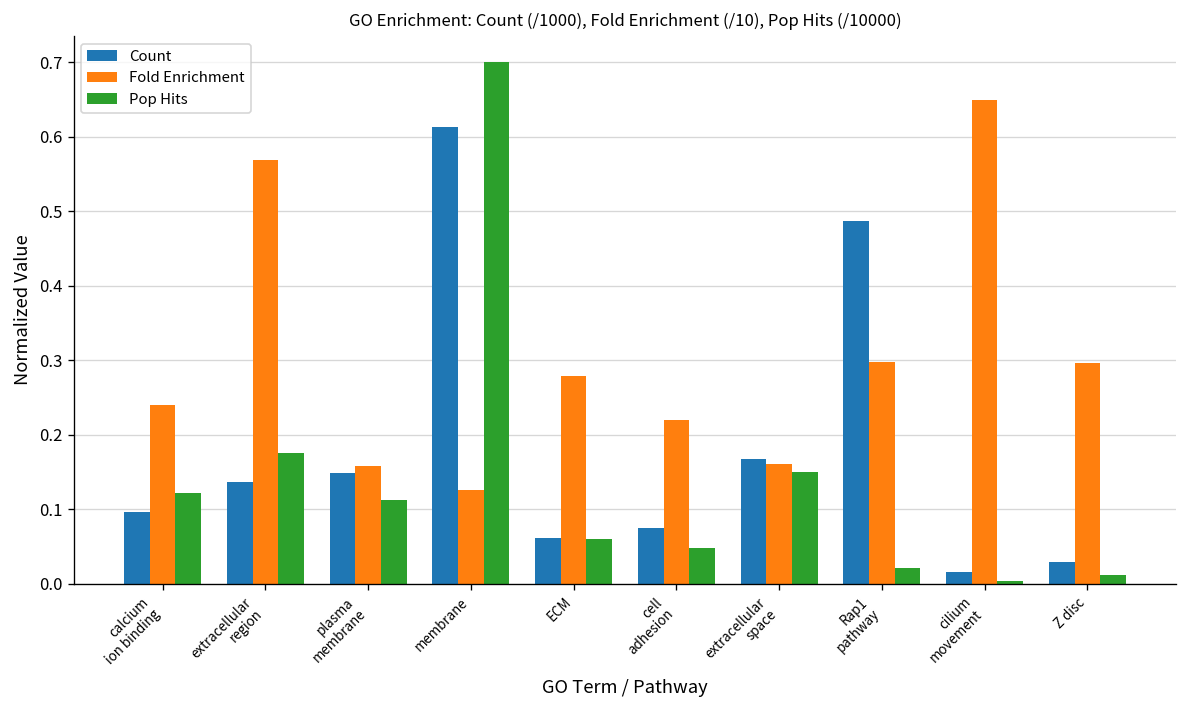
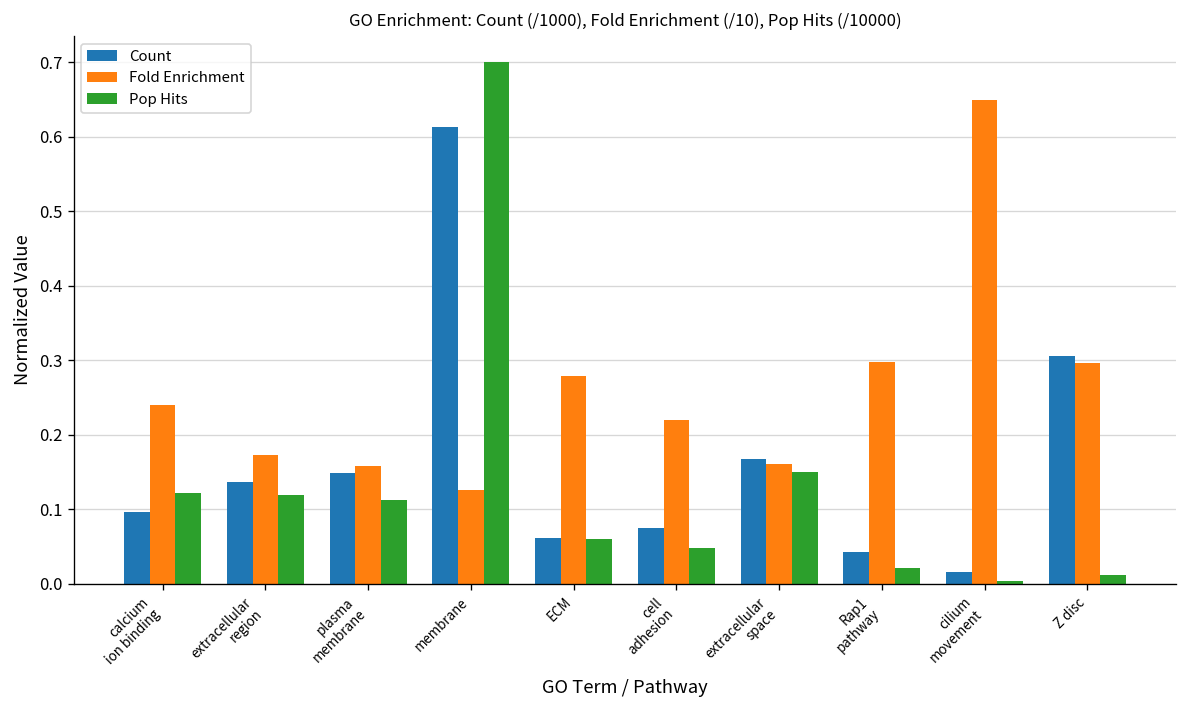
  {
    "Count": {
      "calcium ion binding": 0.10,
      "extracellular region": 0.14,
      "plasma membrane": 0.15,
      "membrane": 0.61,
      "ECM": 0.06,
      "cell adhesion": 0.08,
      "extracellular space": 0.17,
-     "Rap1 pathway": 0.49,
+     "Rap1 pathway": 0.04,
      "cilium movement": 0.02,
-     "Z disc": 0.03
+     "Z disc": 0.31
    },
    "Fold Enrichment": {
      "calcium ion binding": 0.24,
-     "extracellular region": 0.57,
+     "extracellular region": 0.17,
      "plasma membrane": 0.16,
      "membrane": 0.13,
      "ECM": 0.28,
      "cell adhesion": 0.22,
      "extracellular space": 0.16,
      "Rap1 pathway": 0.30,
      "cilium movement": 0.65,
      "Z disc": 0.30
    },
    "Pop Hits": {
      "calcium ion binding": 0.12,
-     "extracellular region": 0.18,
+     "extracellular region": 0.12,
      "plasma membrane": 0.11,
      "membrane": 0.70,
      "ECM": 0.06,
      "cell adhesion": 0.05,
      "extracellular space": 0.15,
      "Rap1 pathway": 0.02,
      "Z disc": 0.01
    }
  }
